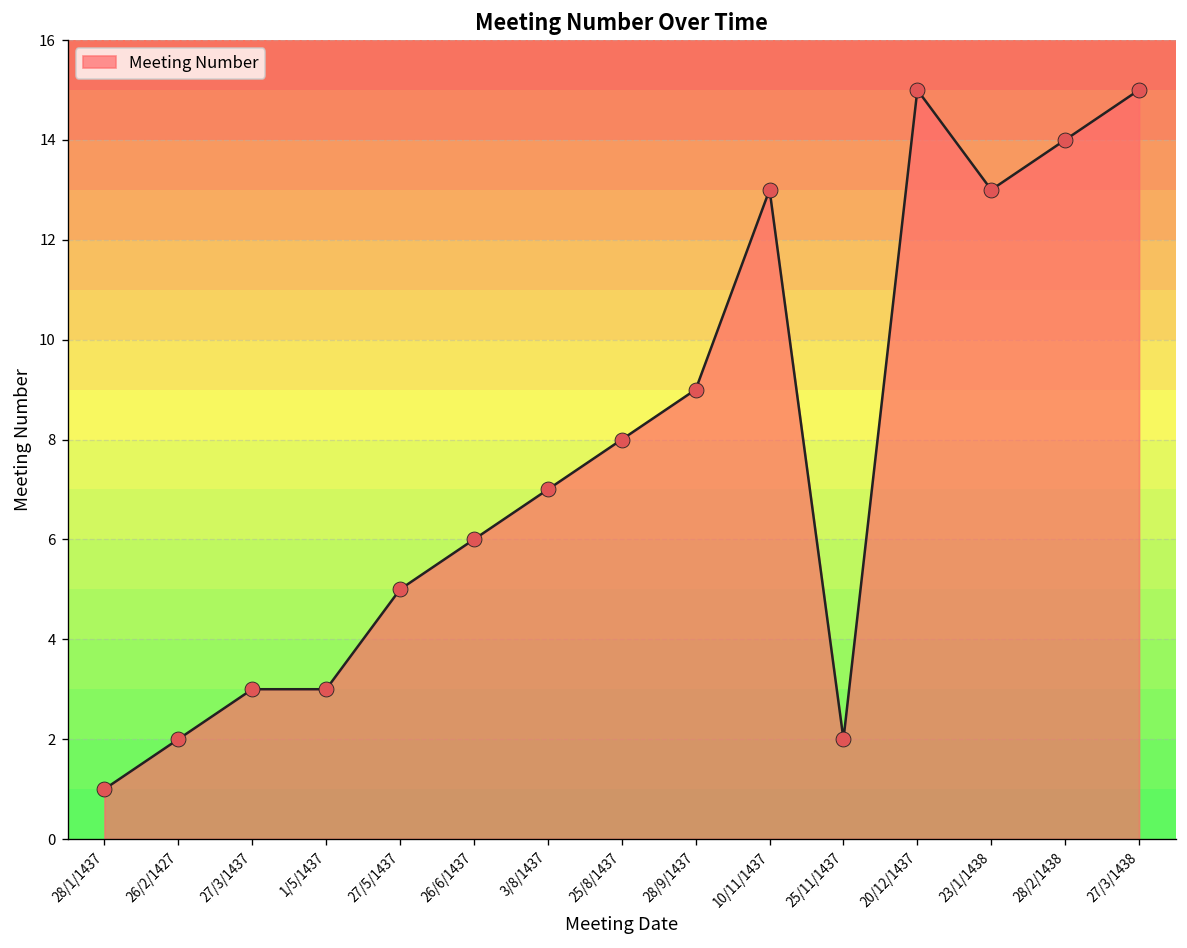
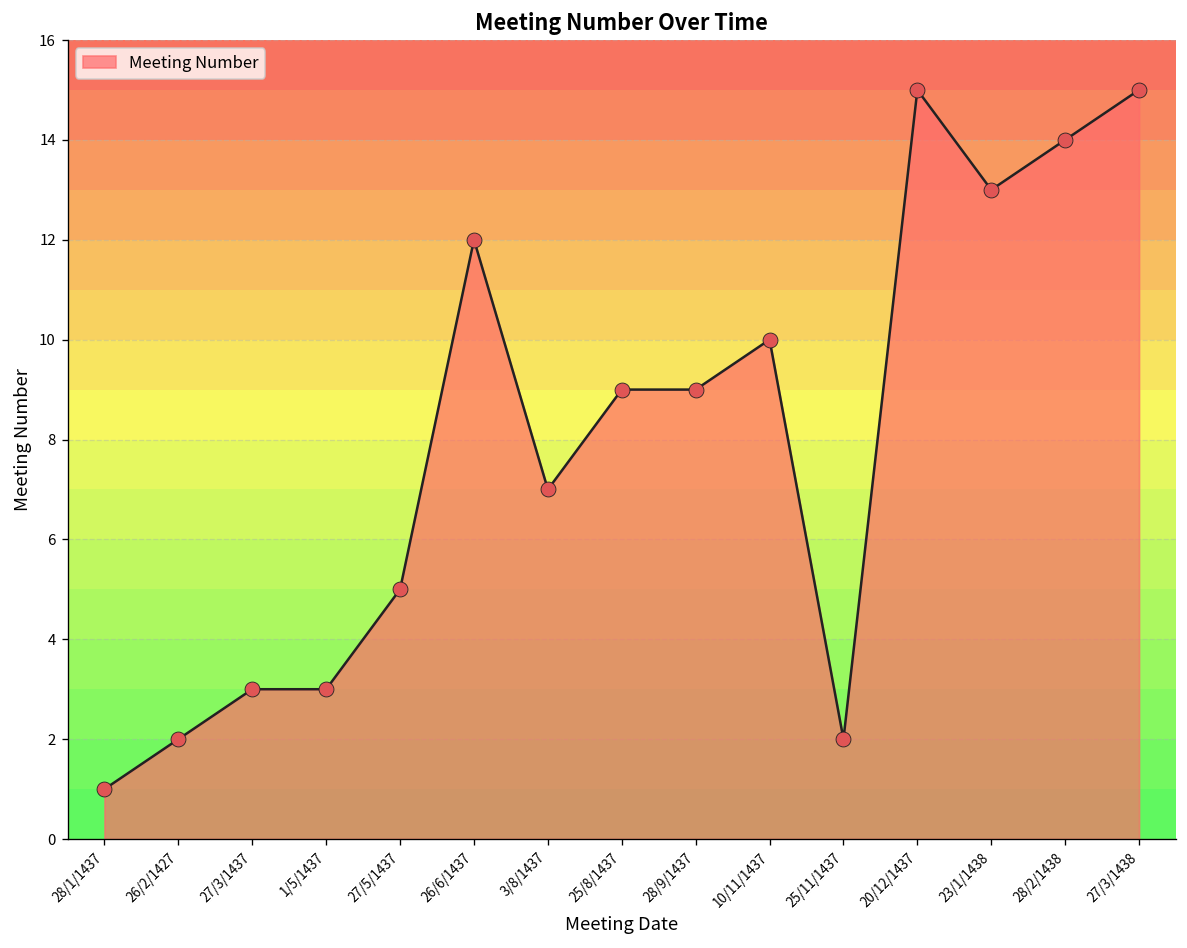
  {
    "28/1/1437": 1,
    "26/2/1427": 2,
    "27/3/1437": 3,
    "1/5/1437": 3,
    "27/5/1437": 5,
-   "26/6/1437": 6,
+   "26/6/1437": 12,
    "3/8/1437": 7,
-   "25/8/1437": 8,
+   "25/8/1437": 9,
    "28/9/1437": 9,
-   "10/11/1437": 13,
+   "10/11/1437": 10,
    "25/11/1437": 2,
    "20/12/1437": 15,
    "23/1/1438": 13,
    "28/2/1438": 14,
    "27/3/1438": 15
  }
